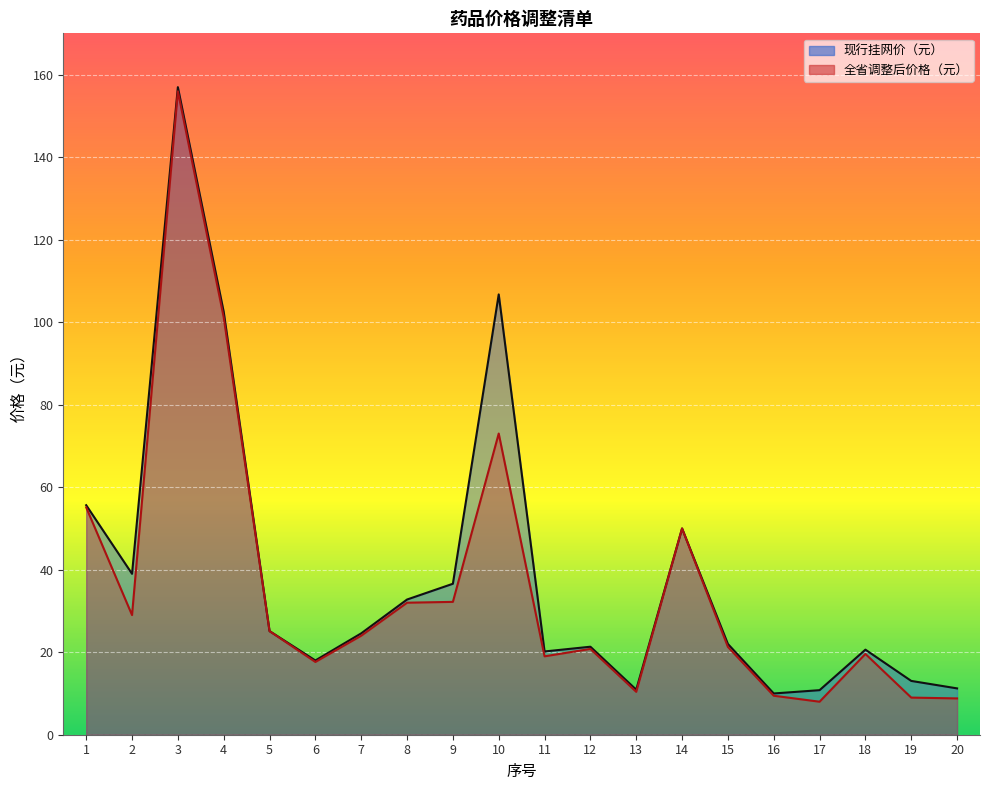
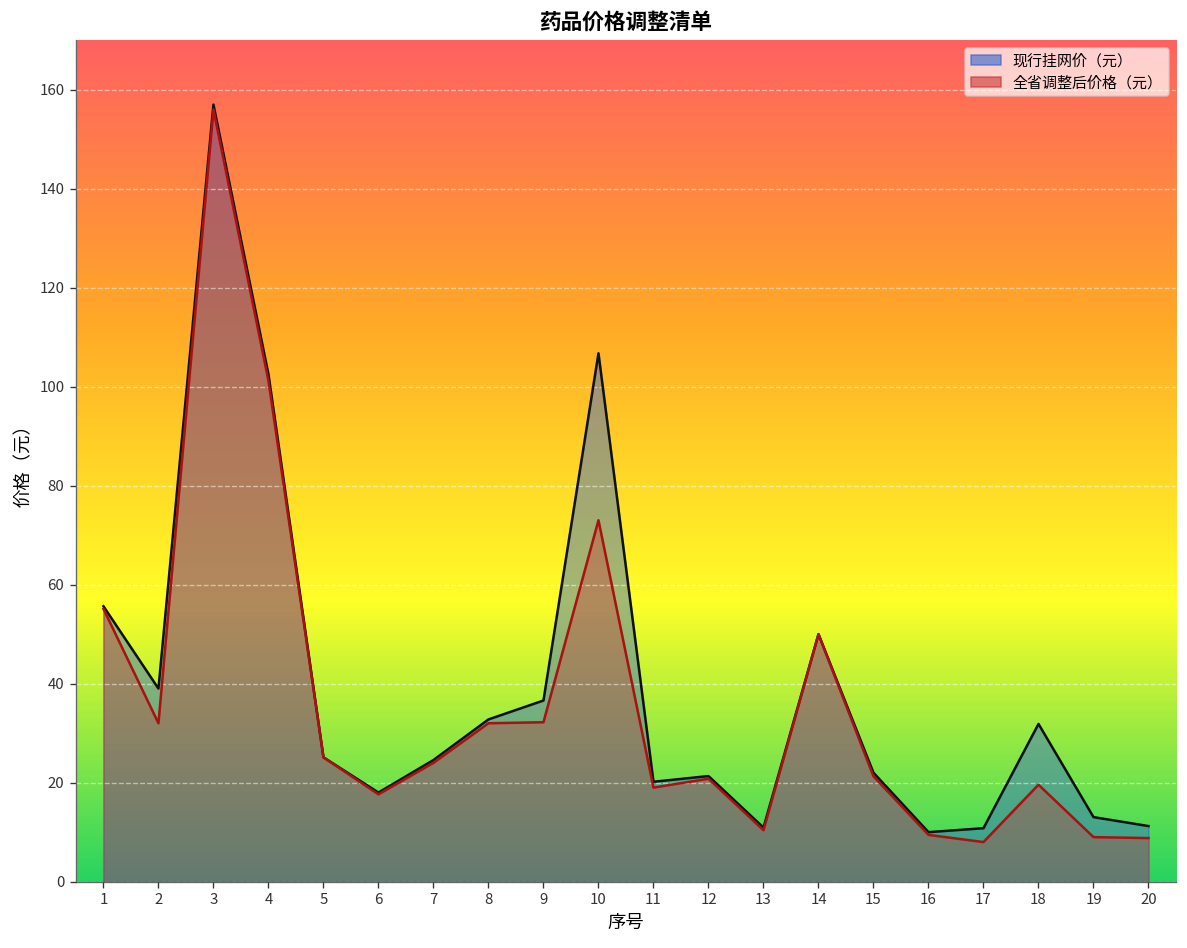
  {
    "现行挂网价（元）": {
      "2": 39,
      "3": 157,
      "4": 103,
      "8": 33,
      "9": 37,
      "10": 107,
      "11": 20,
      "15": 22,
      "17": 11,
-     "18": 21,
+     "18": 32,
      "19": 13,
      "20": 11
    },
    "全省调整后价格（元）": {
-     "2": 29,
+     "2": 32,
      "3": 156,
      "4": 101,
      "8": 32,
      "9": 32,
      "10": 73,
      "11": 19,
      "15": 21,
      "17": 8,
      "18": 20,
      "19": 9,
      "20": 9
    }
  }
